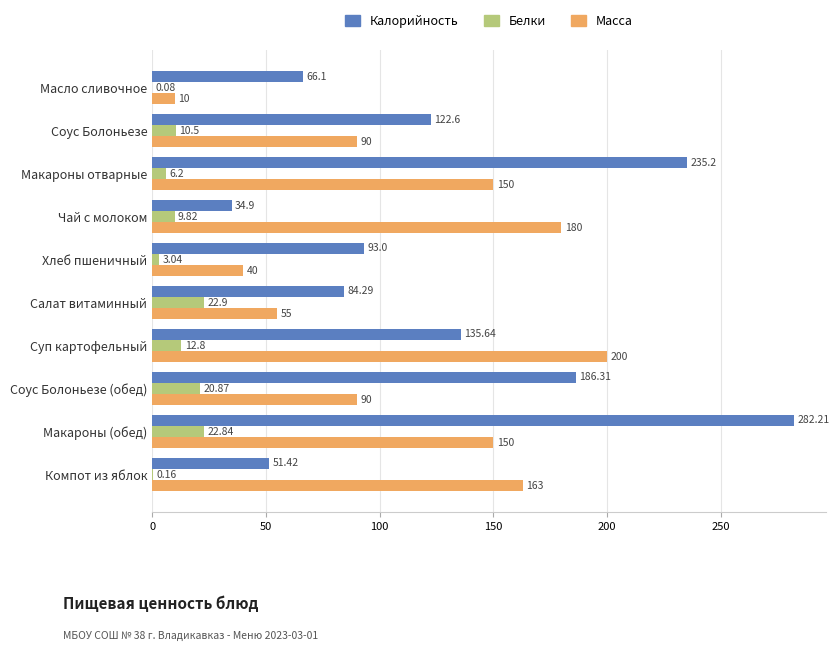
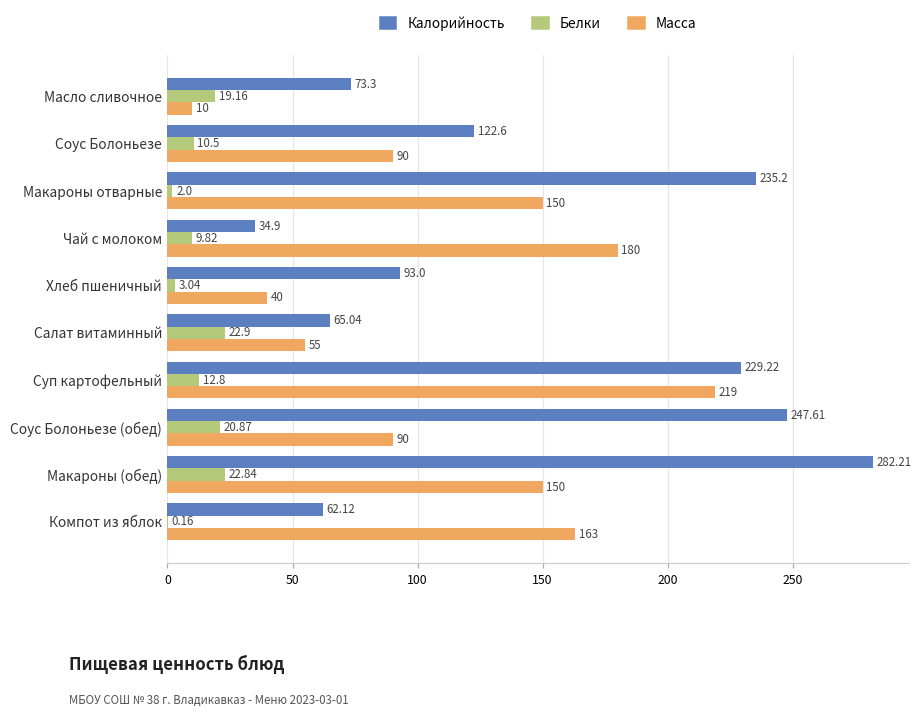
  {
    "Калорийность": {
-     "Масло сливочное": 66.1,
+     "Масло сливочное": 73.3,
      "Соус Болоньезе": 122.6,
      "Макароны отварные": 235.2,
      "Чай с молоком": 34.9,
      "Хлеб пшеничный": 93.0,
-     "Салат витаминный": 84.29,
-     "Суп картофельный": 135.64,
-     "Соус Болоньезе (обед)": 186.31,
+     "Салат витаминный": 65.04,
+     "Суп картофельный": 229.22,
+     "Соус Болоньезе (обед)": 247.61,
      "Макароны (обед)": 282.21,
-     "Компот из яблок": 51.42
+     "Компот из яблок": 62.12
    },
    "Белки": {
-     "Масло сливочное": 0.08,
+     "Масло сливочное": 19.16,
      "Соус Болоньезе": 10.5,
-     "Макароны отварные": 6.2,
+     "Макароны отварные": 2.0,
      "Чай с молоком": 9.82,
      "Хлеб пшеничный": 3.04,
      "Салат витаминный": 22.9,
      "Суп картофельный": 12.8,
      "Соус Болоньезе (обед)": 20.87,
      "Макароны (обед)": 22.84,
      "Компот из яблок": 0.16
    },
    "Масса": {
      "Масло сливочное": 10,
      "Соус Болоньезе": 90,
      "Макароны отварные": 150,
      "Чай с молоком": 180,
      "Хлеб пшеничный": 40,
      "Салат витаминный": 55,
-     "Суп картофельный": 200,
+     "Суп картофельный": 219,
      "Соус Болоньезе (обед)": 90,
      "Макароны (обед)": 150,
      "Компот из яблок": 163
    }
  }
